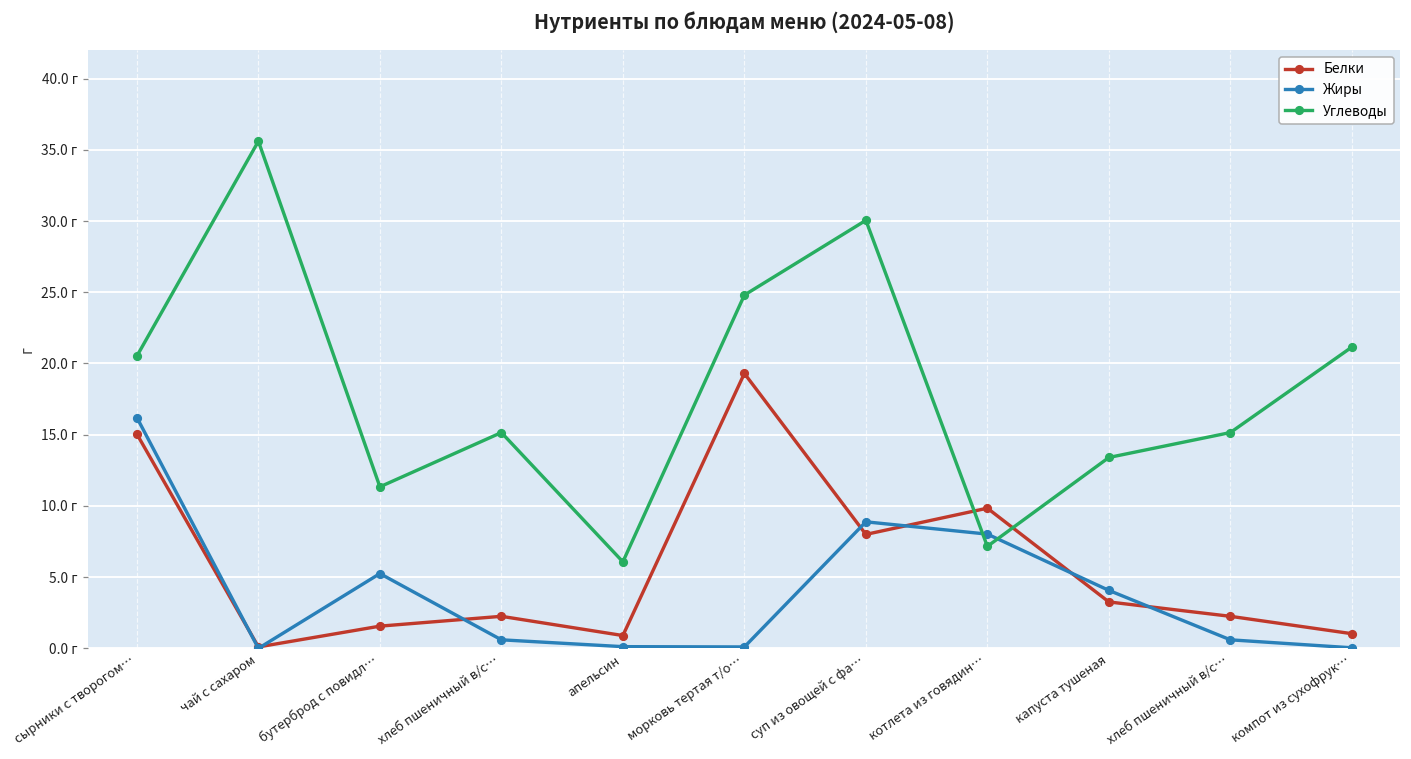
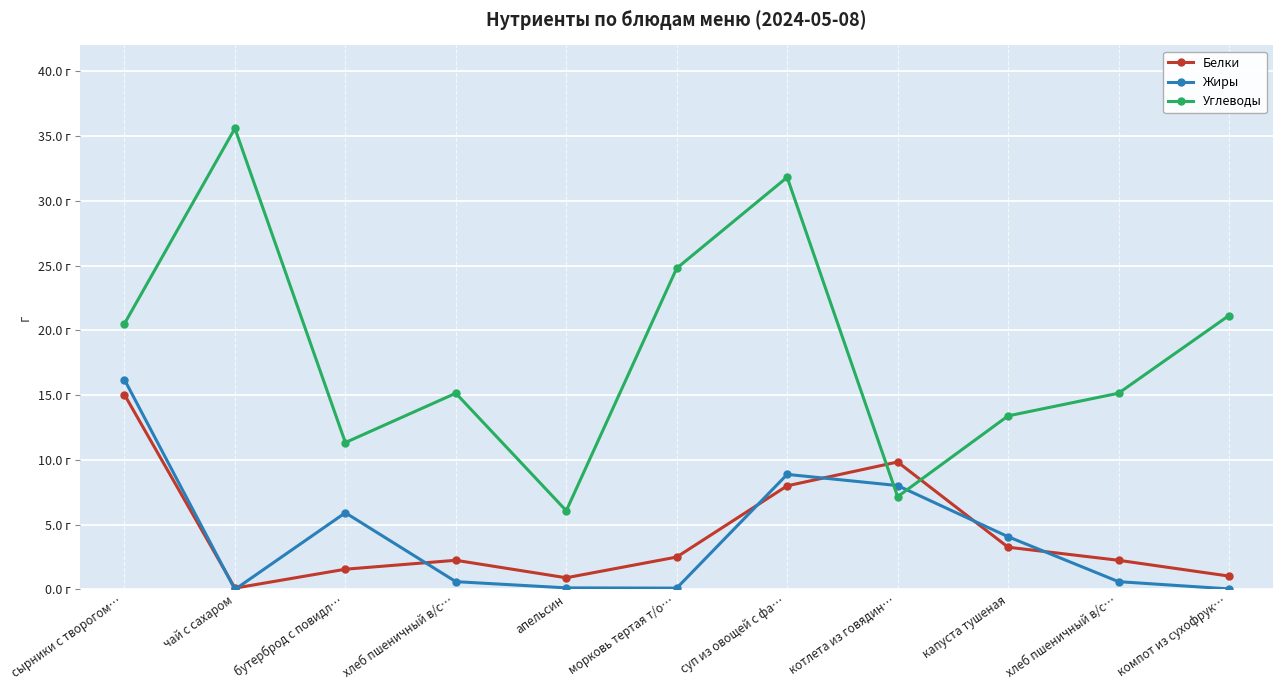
  {
    "Белки": {
      "сырники с творогом…": "15.0 г",
      "бутерброд с повидл…": "1.6 г",
      "апельсин": "0.9 г",
-     "морковь тертая т/о…": "19.3 г",
+     "морковь тертая т/о…": "2.5 г",
      "суп из овощей с фа…": "8.0 г",
      "котлета из говядин…": "9.8 г",
      "капуста тушеная": "3.3 г",
      "компот из сухофрук…": "1.0 г"
    },
    "Жиры": {
      "сырники с творогом…": "16.2 г",
-     "бутерброд с повидл…": "5.3 г",
+     "бутерброд с повидл…": "5.9 г",
      "апельсин": "0.1 г",
      "морковь тертая т/о…": "0.1 г",
      "суп из овощей с фа…": "8.9 г",
      "котлета из говядин…": "8.0 г",
      "капуста тушеная": "4.1 г",
      "компот из сухофрук…": "0.0 г"
    },
    "Углеводы": {
      "сырники с творогом…": "20.5 г",
      "чай с сахаром": "35.6 г",
      "бутерброд с повидл…": "11.3 г",
      "апельсин": "6.1 г",
      "морковь тертая т/о…": "24.8 г",
-     "суп из овощей с фа…": "30.0 г",
+     "суп из овощей с фа…": "31.8 г",
      "котлета из говядин…": "7.2 г",
      "капуста тушеная": "13.4 г",
      "компот из сухофрук…": "21.2 г"
    }
  }
